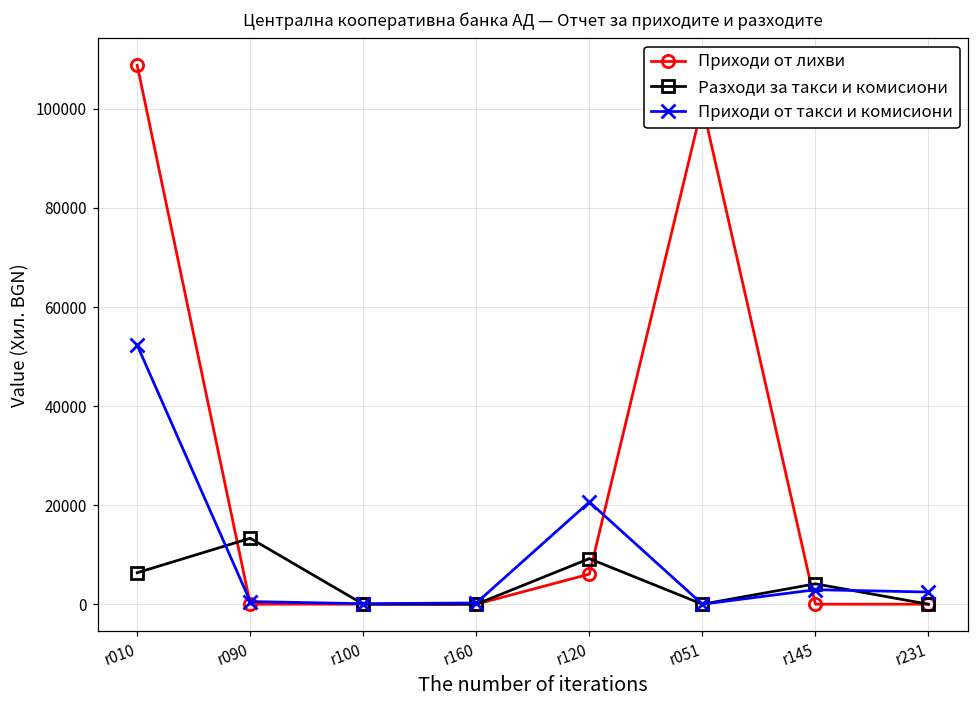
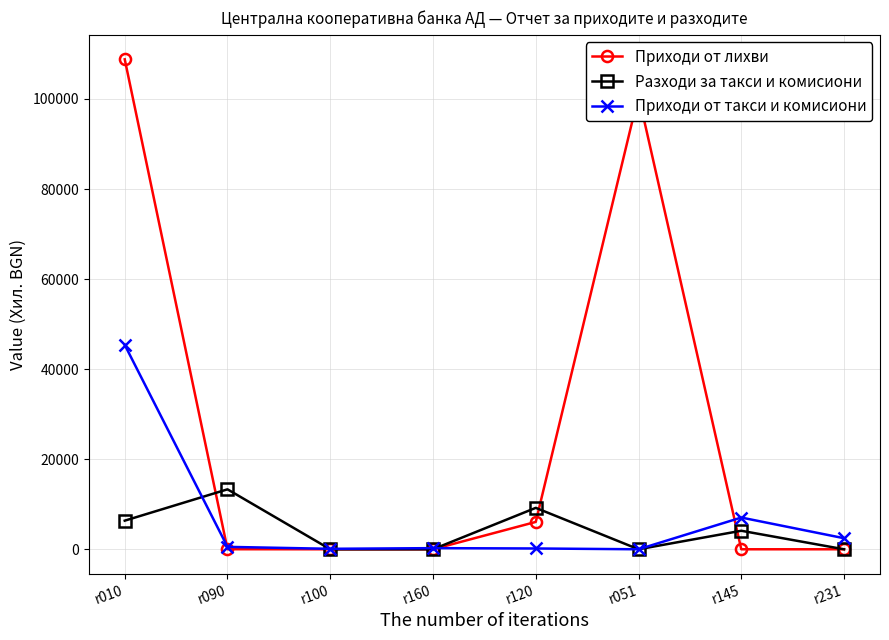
  {
    "Приходи от лихви": {
      "r010": 109000,
      "r120": 6000,
      "r145": 0
    },
    "Разходи за такси и комисиони": {
      "r010": 6000,
      "r090": 13000,
      "r120": 9000,
      "r145": 4000
    },
    "Приходи от такси и комисиони": {
-     "r010": 52000,
-     "r120": 21000,
-     "r145": 3000,
+     "r010": 45000,
+     "r120": 0,
+     "r145": 7000,
      "r231": 2000
    }
  }
